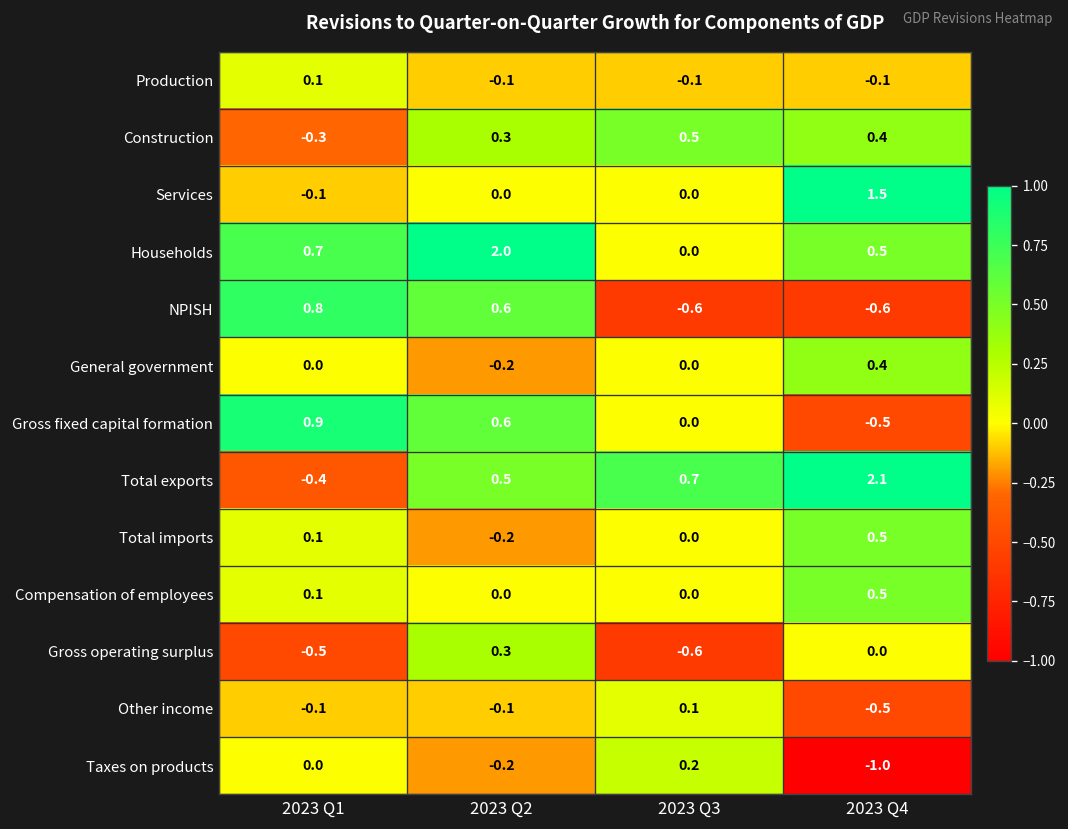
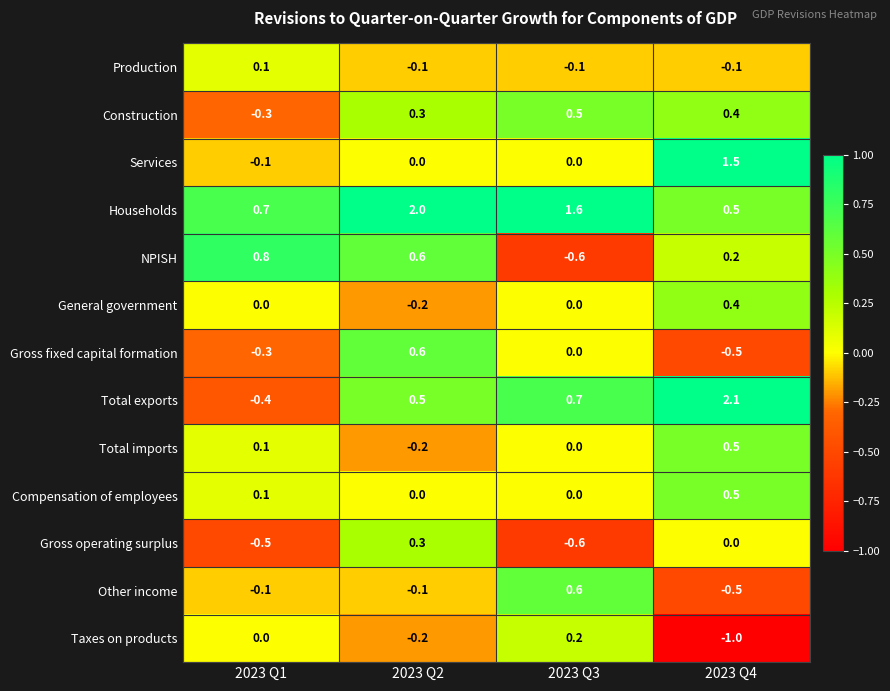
  {
    "Production": {
      "2023 Q1": 0.1,
      "2023 Q2": -0.1,
      "2023 Q3": -0.1,
      "2023 Q4": -0.1
    },
    "Construction": {
      "2023 Q1": -0.3,
      "2023 Q2": 0.3,
      "2023 Q3": 0.5,
      "2023 Q4": 0.4
    },
    "Services": {
      "2023 Q1": -0.1,
      "2023 Q2": 0.0,
      "2023 Q3": 0.0,
      "2023 Q4": 1.5
    },
    "Households": {
      "2023 Q1": 0.7,
      "2023 Q2": 2.0,
-     "2023 Q3": 0.0,
+     "2023 Q3": 1.6,
      "2023 Q4": 0.5
    },
    "NPISH": {
      "2023 Q1": 0.8,
      "2023 Q2": 0.6,
      "2023 Q3": -0.6,
-     "2023 Q4": -0.6
+     "2023 Q4": 0.2
    },
    "General government": {
      "2023 Q1": 0.0,
      "2023 Q2": -0.2,
      "2023 Q3": 0.0,
      "2023 Q4": 0.4
    },
    "Gross fixed capital formation": {
-     "2023 Q1": 0.9,
+     "2023 Q1": -0.3,
      "2023 Q2": 0.6,
      "2023 Q3": 0.0,
      "2023 Q4": -0.5
    },
    "Total exports": {
      "2023 Q1": -0.4,
      "2023 Q2": 0.5,
      "2023 Q3": 0.7,
      "2023 Q4": 2.1
    },
    "Total imports": {
      "2023 Q1": 0.1,
      "2023 Q2": -0.2,
      "2023 Q3": 0.0,
      "2023 Q4": 0.5
    },
    "Compensation of employees": {
      "2023 Q1": 0.1,
      "2023 Q2": 0.0,
      "2023 Q3": 0.0,
      "2023 Q4": 0.5
    },
    "Gross operating surplus": {
      "2023 Q1": -0.5,
      "2023 Q2": 0.3,
      "2023 Q3": -0.6,
      "2023 Q4": 0.0
    },
    "Other income": {
      "2023 Q1": -0.1,
      "2023 Q2": -0.1,
-     "2023 Q3": 0.1,
+     "2023 Q3": 0.6,
      "2023 Q4": -0.5
    },
    "Taxes on products": {
      "2023 Q1": 0.0,
      "2023 Q2": -0.2,
      "2023 Q3": 0.2,
      "2023 Q4": -1.0
    }
  }
